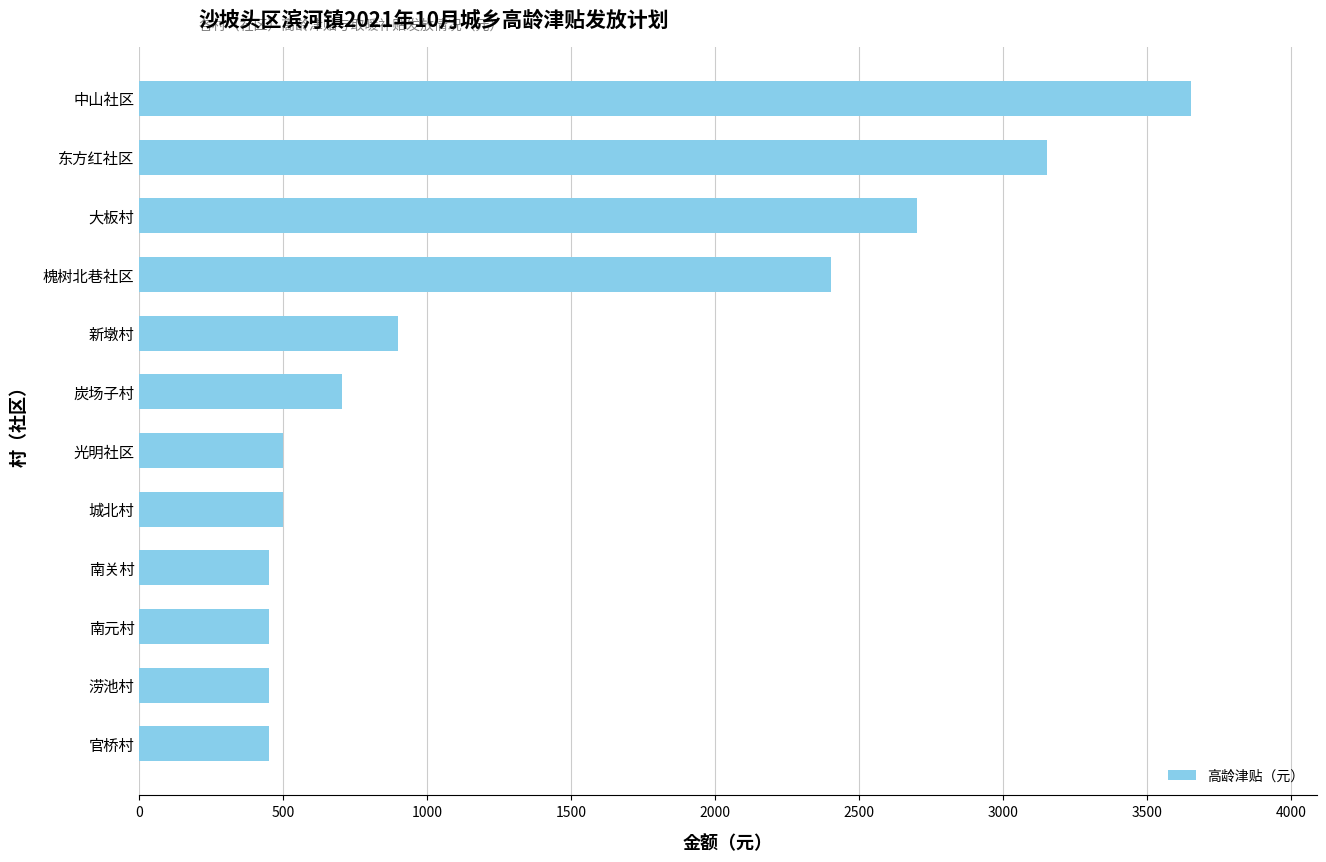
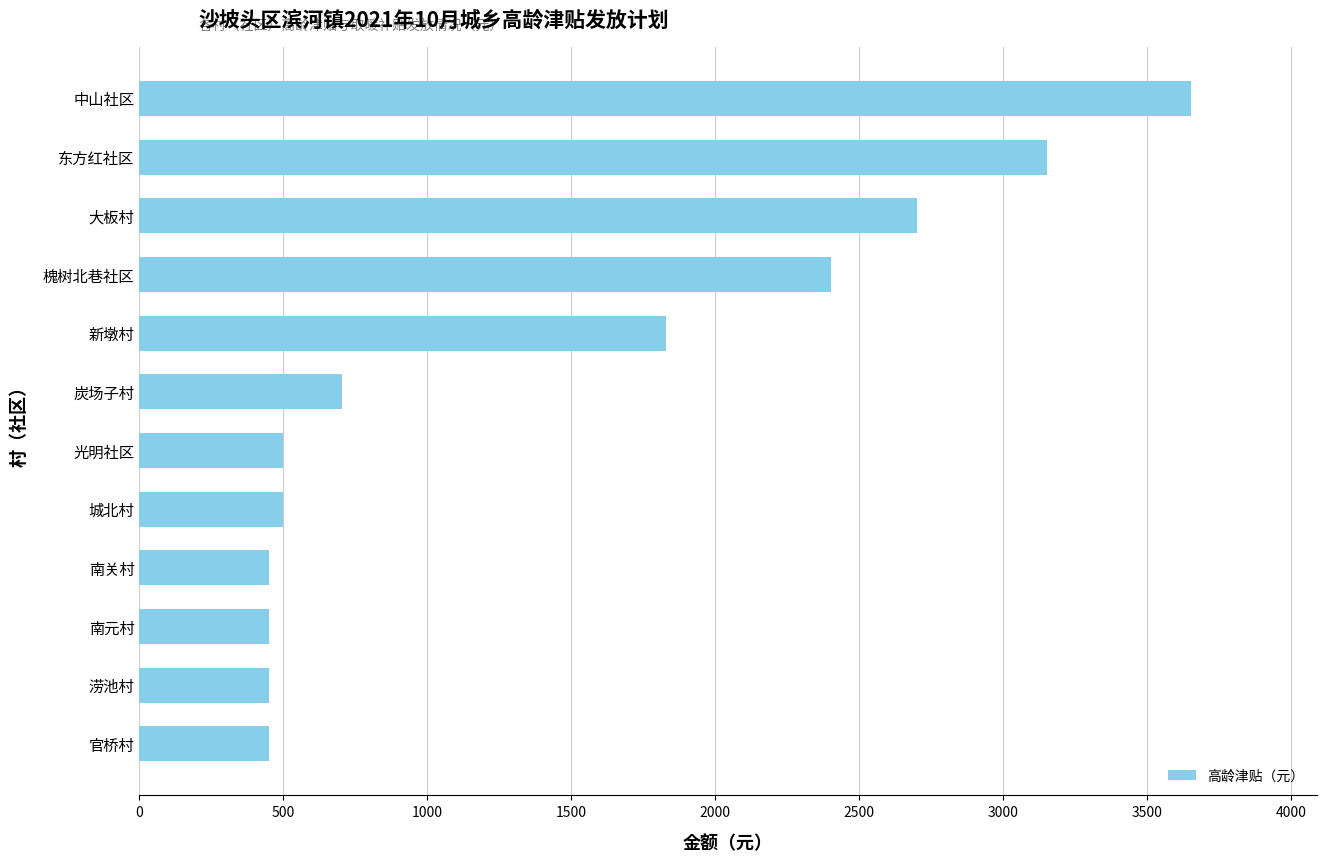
  {
    "中山社区": 3650,
    "东方红社区": 3150,
    "大板村": 2700,
    "槐树北巷社区": 2400,
-   "新墩村": 900,
+   "新墩村": 1830,
    "炭场子村": 710,
    "光明社区": 500,
    "城北村": 500,
    "南关村": 450,
    "南元村": 450,
    "涝池村": 450,
    "官桥村": 450
  }
